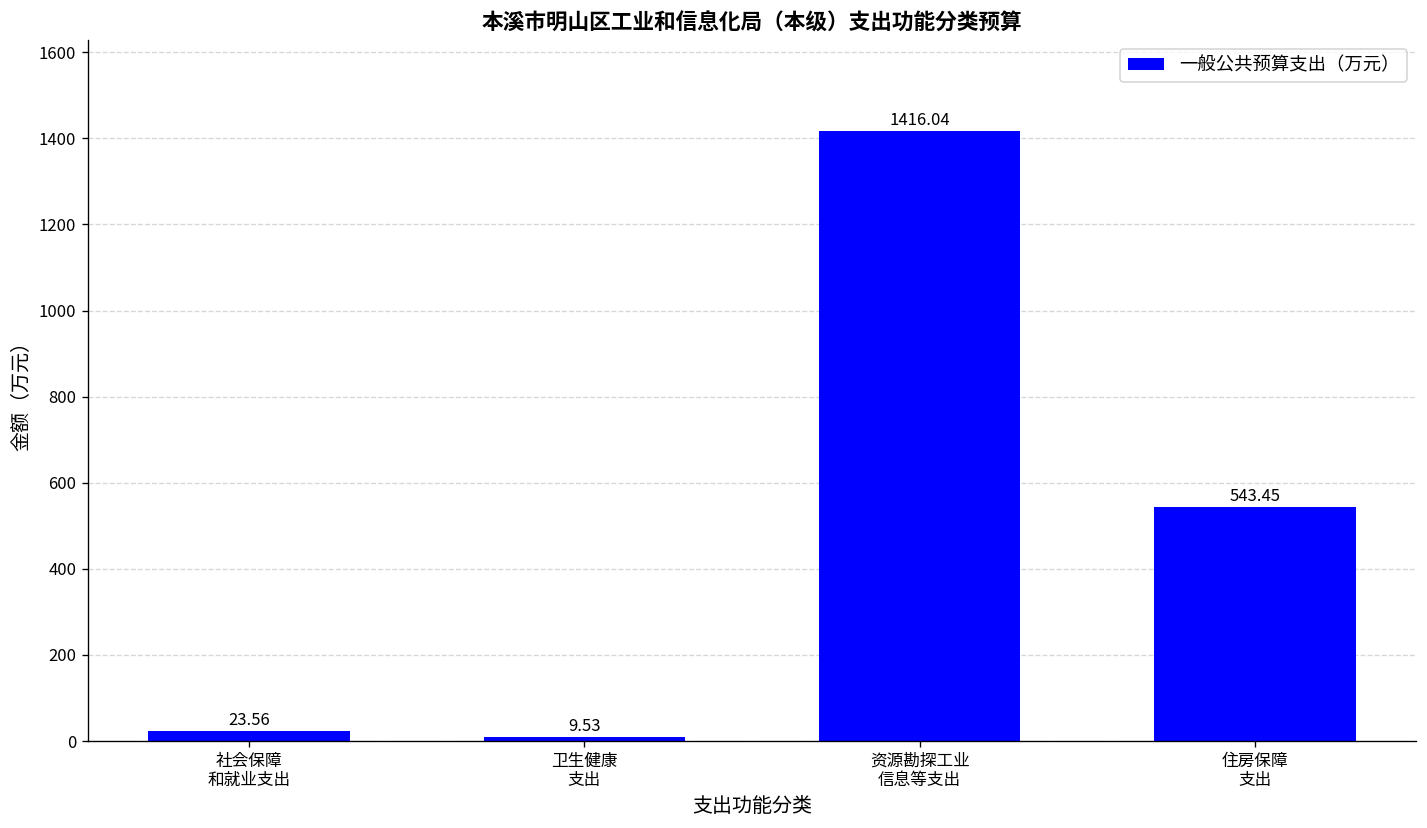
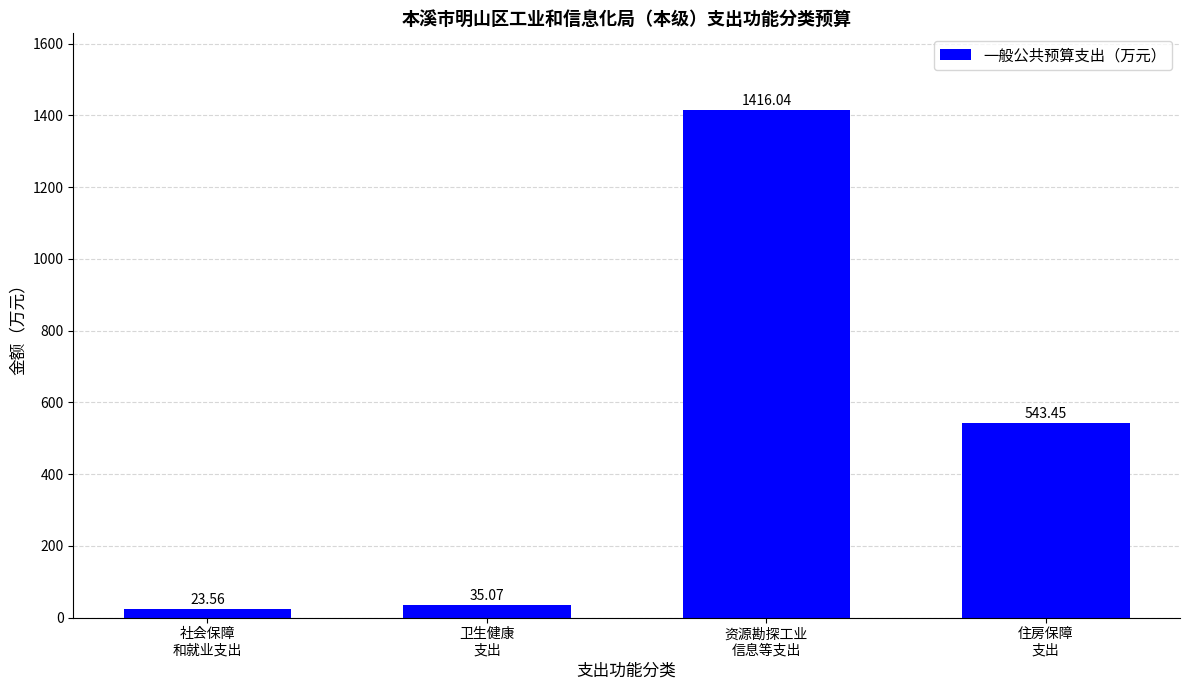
  {
    "社会保障 和就业支出": 23.56,
-   "卫生健康 支出": 9.53,
+   "卫生健康 支出": 35.07,
    "资源勘探工业 信息等支出": 1416.04,
    "住房保障 支出": 543.45
  }
